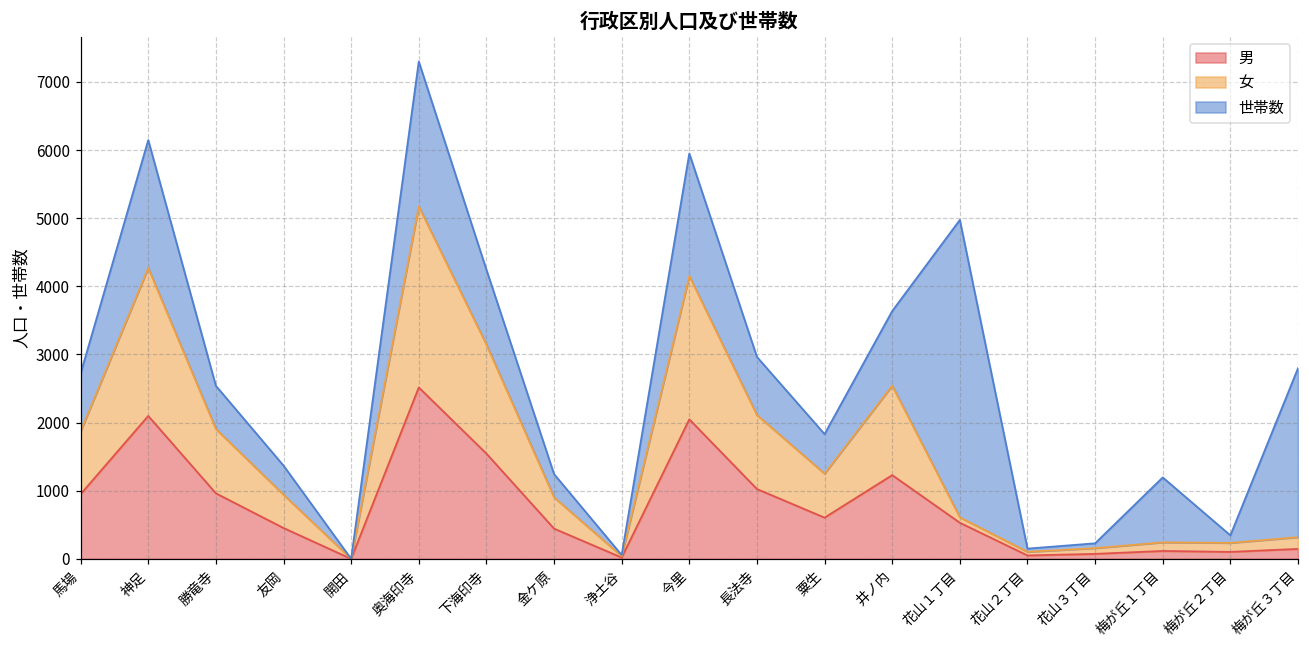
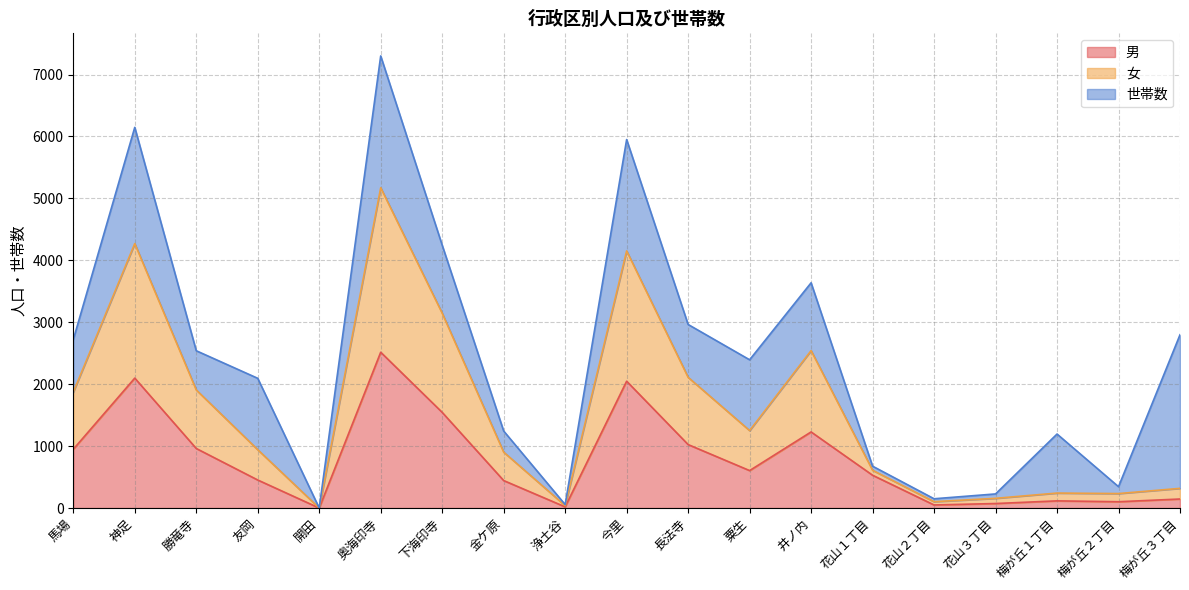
  {
    "男": {
      "馬場": 900,
      "神足": 2100,
      "勝竜寺": 1000,
      "友岡": 500,
      "奥海印寺": 2500,
      "下海印寺": 1500,
      "金ケ原": 400,
      "今里": 2000,
      "長法寺": 1000,
      "粟生": 600,
      "井ノ内": 1200,
      "花山１丁目": 500,
      "花山２丁目": 100,
      "花山３丁目": 100,
      "梅が丘１丁目": 100,
      "梅が丘２丁目": 100,
      "梅が丘３丁目": 100
    },
    "女": {
      "馬場": 900,
      "神足": 2200,
      "勝竜寺": 900,
      "友岡": 500,
      "奥海印寺": 2700,
      "下海印寺": 1600,
      "金ケ原": 500,
      "今里": 2100,
      "長法寺": 1100,
      "粟生": 600,
      "井ノ内": 1300,
      "花山１丁目": 100,
      "花山２丁目": 100,
      "花山３丁目": 100,
      "梅が丘１丁目": 100,
      "梅が丘２丁目": 100,
      "梅が丘３丁目": 200
    },
    "世帯数": {
      "馬場": 800,
      "神足": 1900,
      "勝竜寺": 600,
-     "友岡": 400,
+     "友岡": 1200,
      "奥海印寺": 2100,
      "下海印寺": 1100,
      "金ケ原": 300,
      "今里": 1800,
      "長法寺": 900,
-     "粟生": 600,
+     "粟生": 1100,
      "井ノ内": 1100,
-     "花山１丁目": 4400,
+     "花山１丁目": 100,
      "花山２丁目": 0,
      "花山３丁目": 100,
      "梅が丘１丁目": 1000,
      "梅が丘２丁目": 100,
      "梅が丘３丁目": 2500
    }
  }
